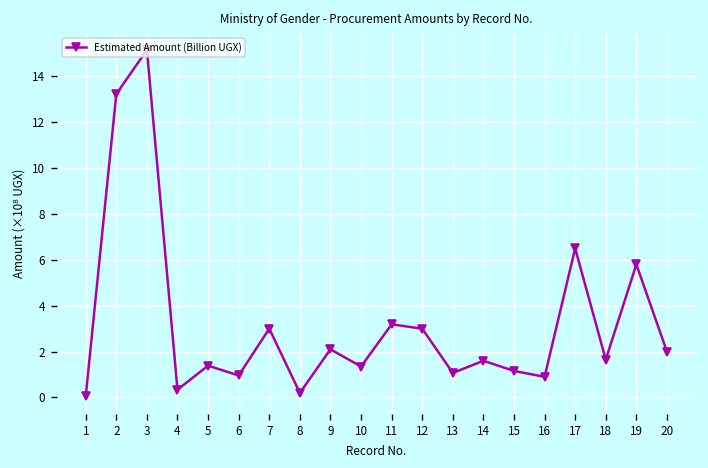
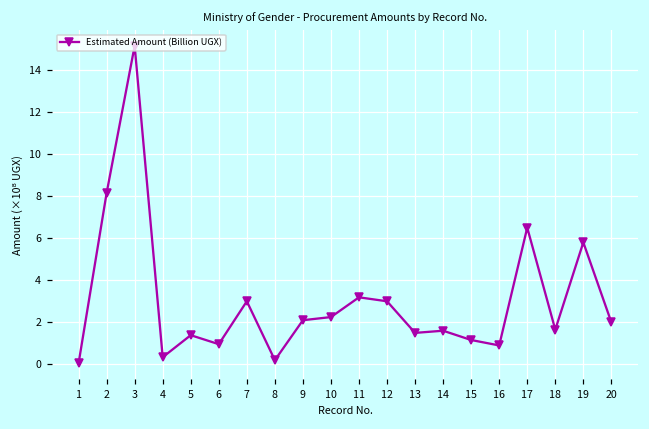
  {
    "1": 0.1,
-   "2": 13.2,
+   "2": 8.1,
    "4": 0.3,
    "5": 1.4,
    "6": 1.0,
    "7": 3.0,
    "8": 0.2,
    "9": 2.1,
-   "10": 1.4,
+   "10": 2.2,
    "11": 3.2,
    "12": 3.0,
-   "13": 1.1,
+   "13": 1.5,
    "14": 1.6,
    "15": 1.2,
    "16": 0.9,
    "17": 6.5,
    "18": 1.7,
    "19": 5.8,
    "20": 2.0
  }
